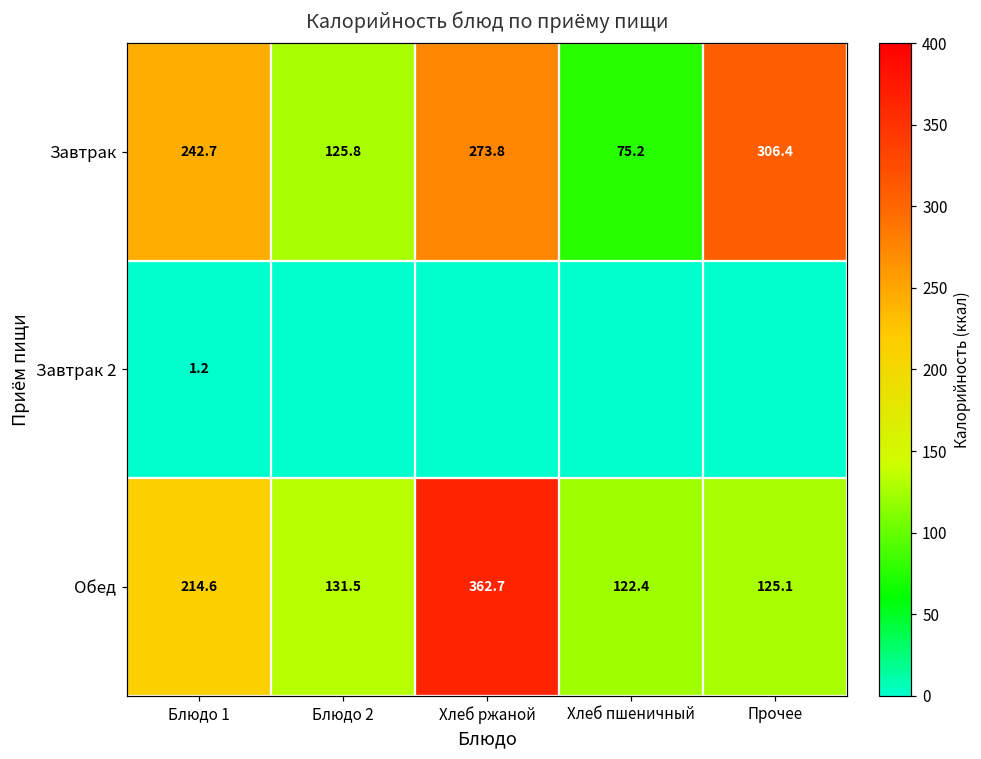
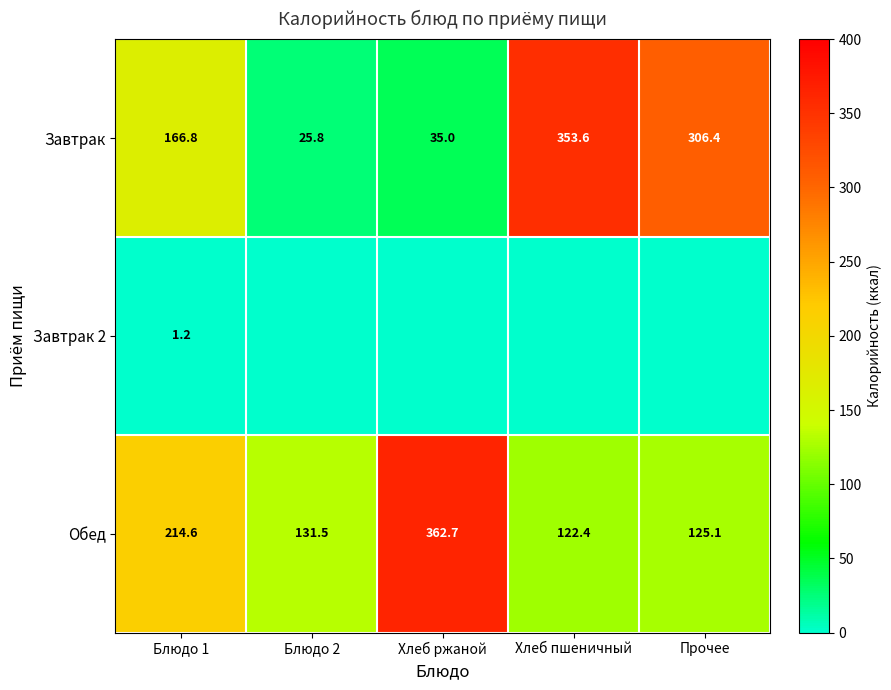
  {
    "Завтрак": {
-     "Блюдо 1": 242.7,
-     "Блюдо 2": 125.8,
-     "Хлеб ржаной": 273.8,
-     "Хлеб пшеничный": 75.2,
+     "Блюдо 1": 166.8,
+     "Блюдо 2": 25.8,
+     "Хлеб ржаной": 35.0,
+     "Хлеб пшеничный": 353.6,
      "Прочее": 306.4
    },
    "Завтрак 2": {
      "Блюдо 1": 1.2
    },
    "Обед": {
      "Блюдо 1": 214.6,
      "Блюдо 2": 131.5,
      "Хлеб ржаной": 362.7,
      "Хлеб пшеничный": 122.4,
      "Прочее": 125.1
    }
  }
